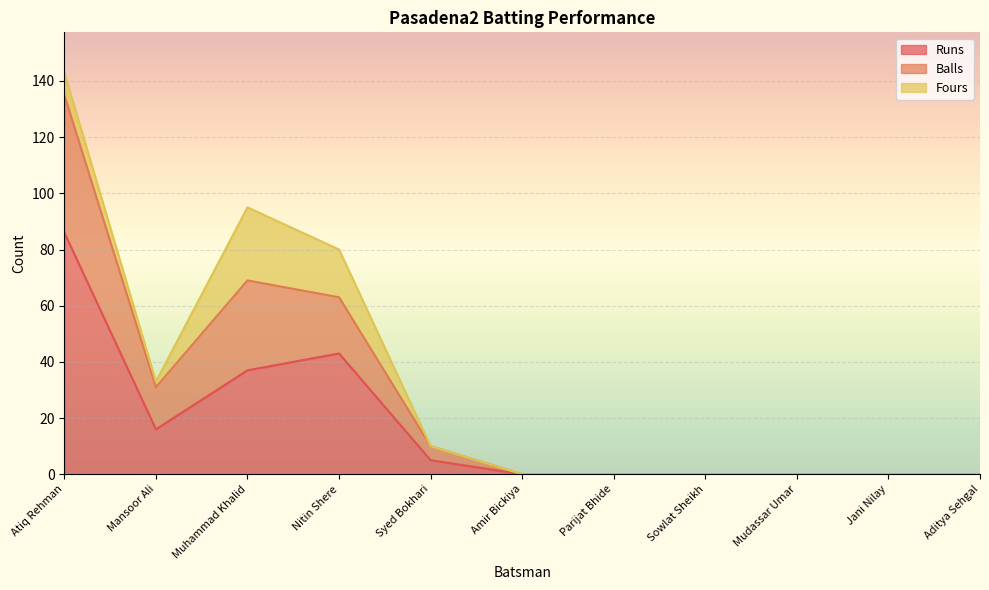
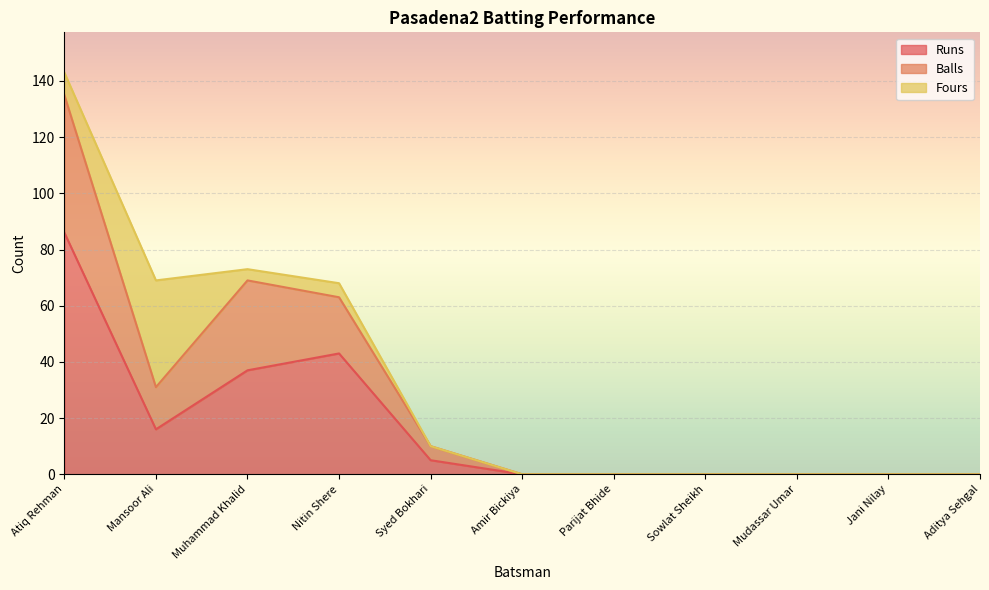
  {
    "Fours": {
      "Atiq Rehman": 8,
-     "Mansoor Ali": 2,
-     "Muhammad Khalid": 26,
-     "Nitin Shere": 17
+     "Mansoor Ali": 38,
+     "Muhammad Khalid": 4,
+     "Nitin Shere": 5
    }
  }
